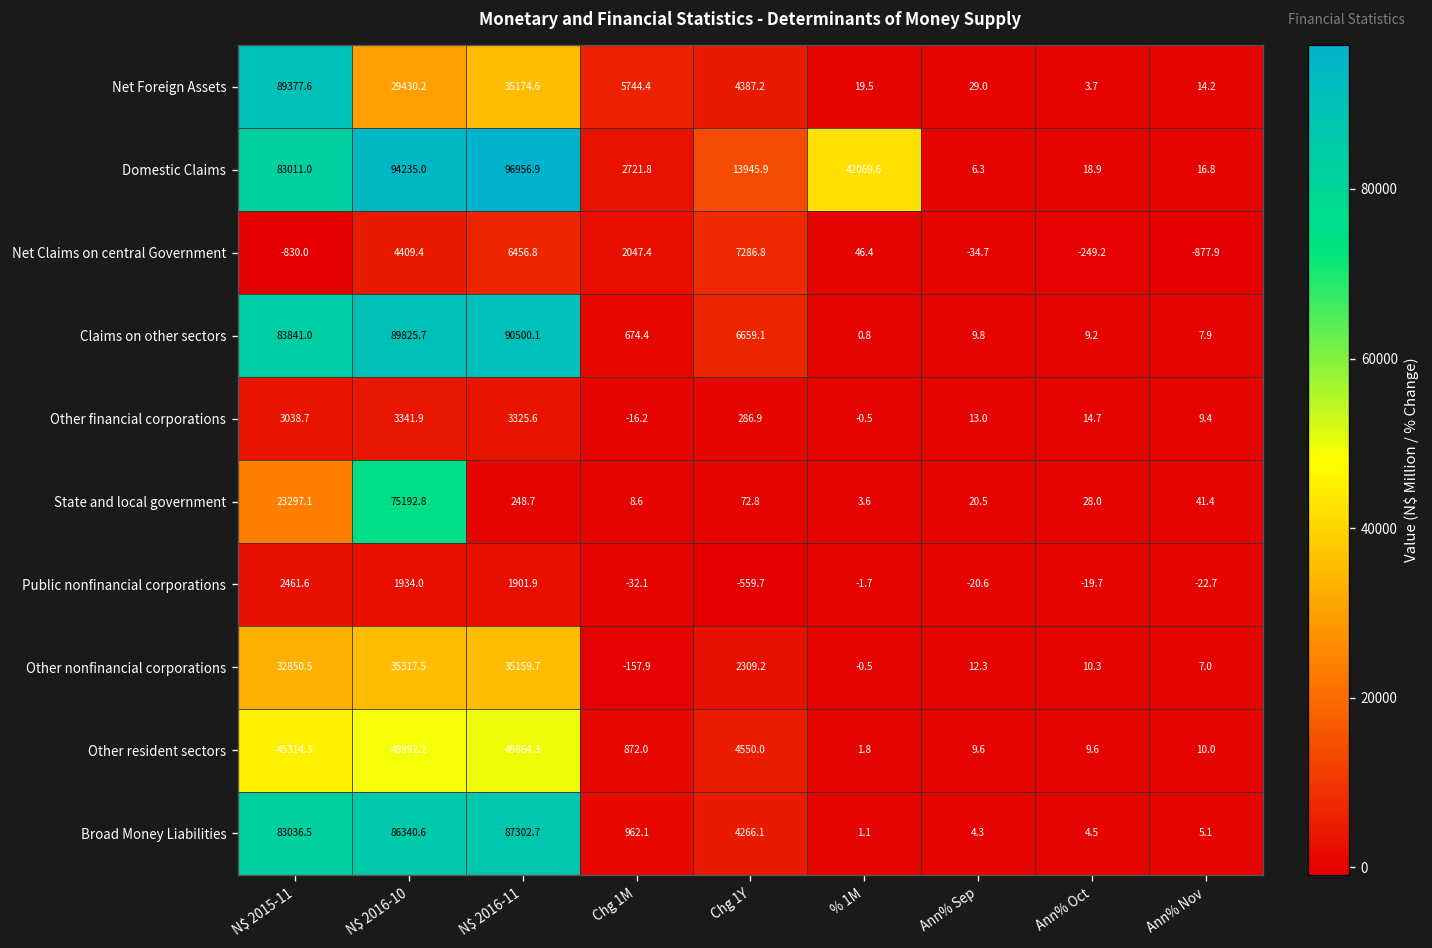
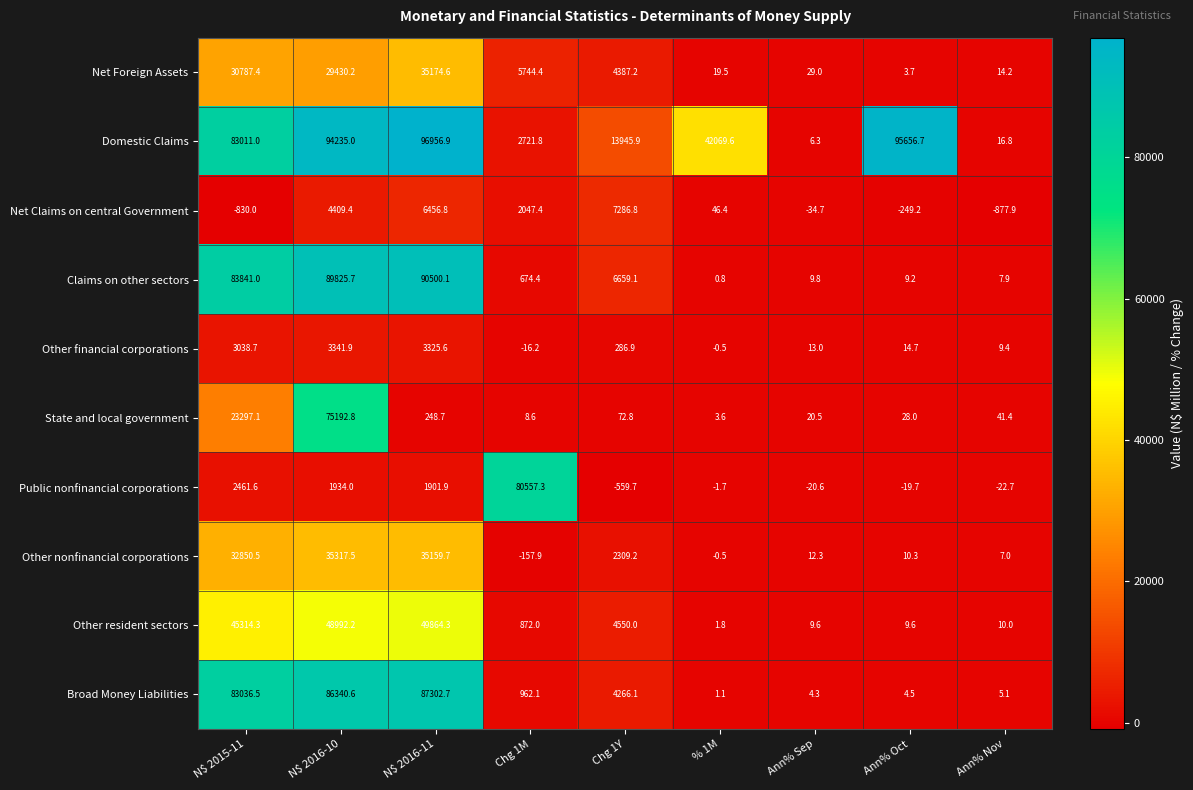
  {
    "Net Foreign Assets": {
-     "N$ 2015-11": 89377.6,
+     "N$ 2015-11": 30787.4,
      "N$ 2016-10": 29430.2,
      "N$ 2016-11": 35174.6,
      "Chg 1M": 5744.4,
      "Chg 1Y": 4387.2,
      "% 1M": 19.5,
      "Ann% Sep": 29.0,
      "Ann% Oct": 3.7,
      "Ann% Nov": 14.2
    },
    "Domestic Claims": {
      "N$ 2015-11": 83011.0,
      "N$ 2016-10": 94235.0,
      "N$ 2016-11": 96956.9,
      "Chg 1M": 2721.8,
      "Chg 1Y": 13945.9,
      "% 1M": 42069.6,
      "Ann% Sep": 6.3,
-     "Ann% Oct": 18.9,
+     "Ann% Oct": 95656.7,
      "Ann% Nov": 16.8
    },
    "Net Claims on central Government": {
      "N$ 2015-11": -830.0,
      "N$ 2016-10": 4409.4,
      "N$ 2016-11": 6456.8,
      "Chg 1M": 2047.4,
      "Chg 1Y": 7286.8,
      "% 1M": 46.4,
      "Ann% Sep": -34.7,
      "Ann% Oct": -249.2,
      "Ann% Nov": -877.9
    },
    "Claims on other sectors": {
      "N$ 2015-11": 83841.0,
      "N$ 2016-10": 89825.7,
      "N$ 2016-11": 90500.1,
      "Chg 1M": 674.4,
      "Chg 1Y": 6659.1,
      "% 1M": 0.8,
      "Ann% Sep": 9.8,
      "Ann% Oct": 9.2,
      "Ann% Nov": 7.9
    },
    "Other financial corporations": {
      "N$ 2015-11": 3038.7,
      "N$ 2016-10": 3341.9,
      "N$ 2016-11": 3325.6,
      "Chg 1M": -16.2,
      "Chg 1Y": 286.9,
      "% 1M": -0.5,
      "Ann% Sep": 13.0,
      "Ann% Oct": 14.7,
      "Ann% Nov": 9.4
    },
    "State and local government": {
      "N$ 2015-11": 23297.1,
      "N$ 2016-10": 75192.8,
      "N$ 2016-11": 248.7,
      "Chg 1M": 8.6,
      "Chg 1Y": 72.8,
      "% 1M": 3.6,
      "Ann% Sep": 20.5,
      "Ann% Oct": 28.0,
      "Ann% Nov": 41.4
    },
    "Public nonfinancial corporations": {
      "N$ 2015-11": 2461.6,
      "N$ 2016-10": 1934.0,
      "N$ 2016-11": 1901.9,
-     "Chg 1M": -32.1,
+     "Chg 1M": 80557.3,
      "Chg 1Y": -559.7,
      "% 1M": -1.7,
      "Ann% Sep": -20.6,
      "Ann% Oct": -19.7,
      "Ann% Nov": -22.7
    },
    "Other nonfinancial corporations": {
      "N$ 2015-11": 32850.5,
      "N$ 2016-10": 35317.5,
      "N$ 2016-11": 35159.7,
      "Chg 1M": -157.9,
      "Chg 1Y": 2309.2,
      "% 1M": -0.5,
      "Ann% Sep": 12.3,
      "Ann% Oct": 10.3,
      "Ann% Nov": 7.0
    },
    "Other resident sectors": {
      "N$ 2015-11": 45314.3,
      "N$ 2016-10": 48992.2,
      "N$ 2016-11": 49864.3,
      "Chg 1M": 872.0,
      "Chg 1Y": 4550.0,
      "% 1M": 1.8,
      "Ann% Sep": 9.6,
      "Ann% Oct": 9.6,
      "Ann% Nov": 10.0
    },
    "Broad Money Liabilities": {
      "N$ 2015-11": 83036.5,
      "N$ 2016-10": 86340.6,
      "N$ 2016-11": 87302.7,
      "Chg 1M": 962.1,
      "Chg 1Y": 4266.1,
      "% 1M": 1.1,
      "Ann% Sep": 4.3,
      "Ann% Oct": 4.5,
      "Ann% Nov": 5.1
    }
  }
